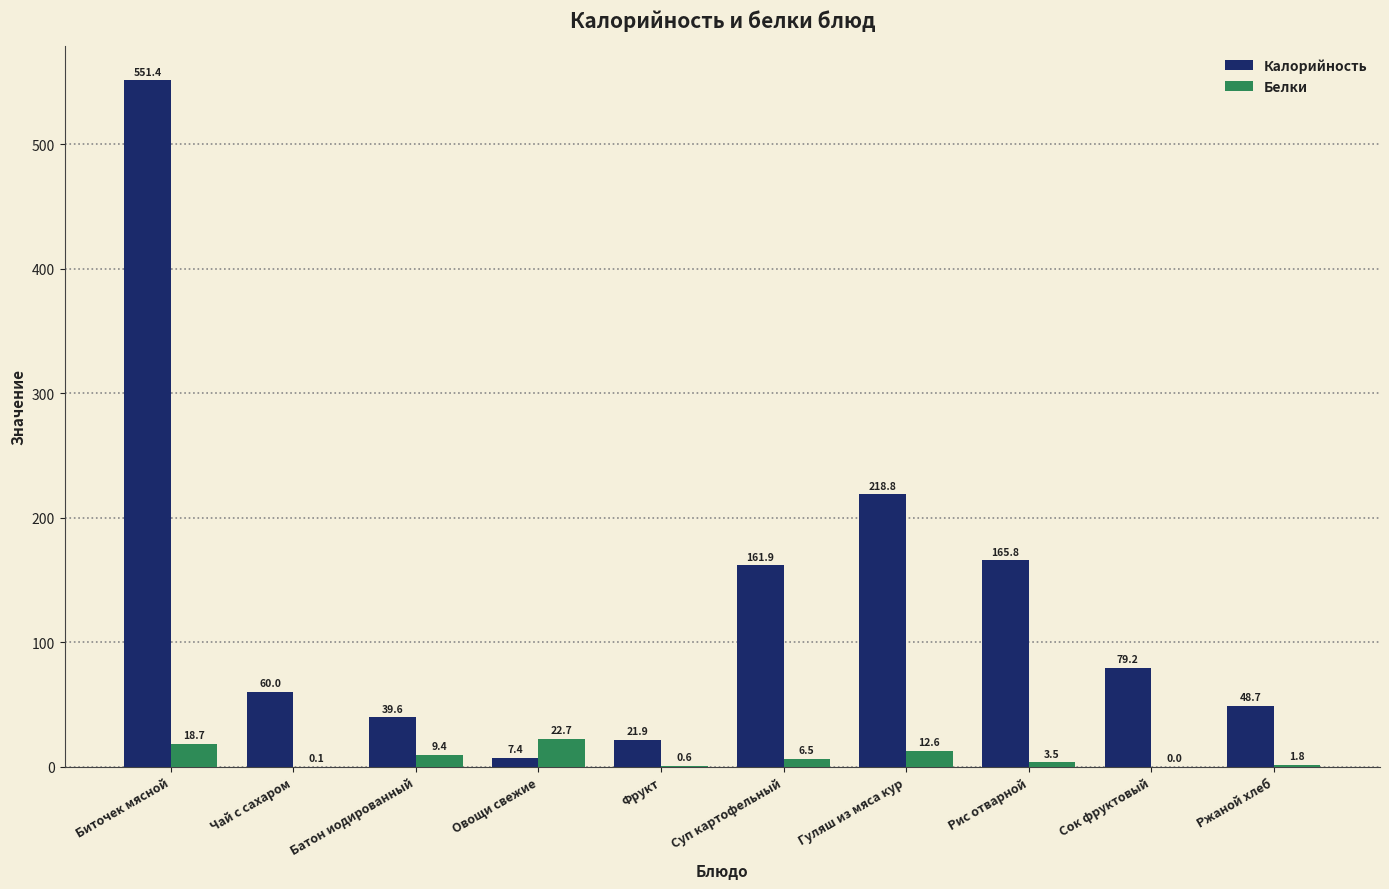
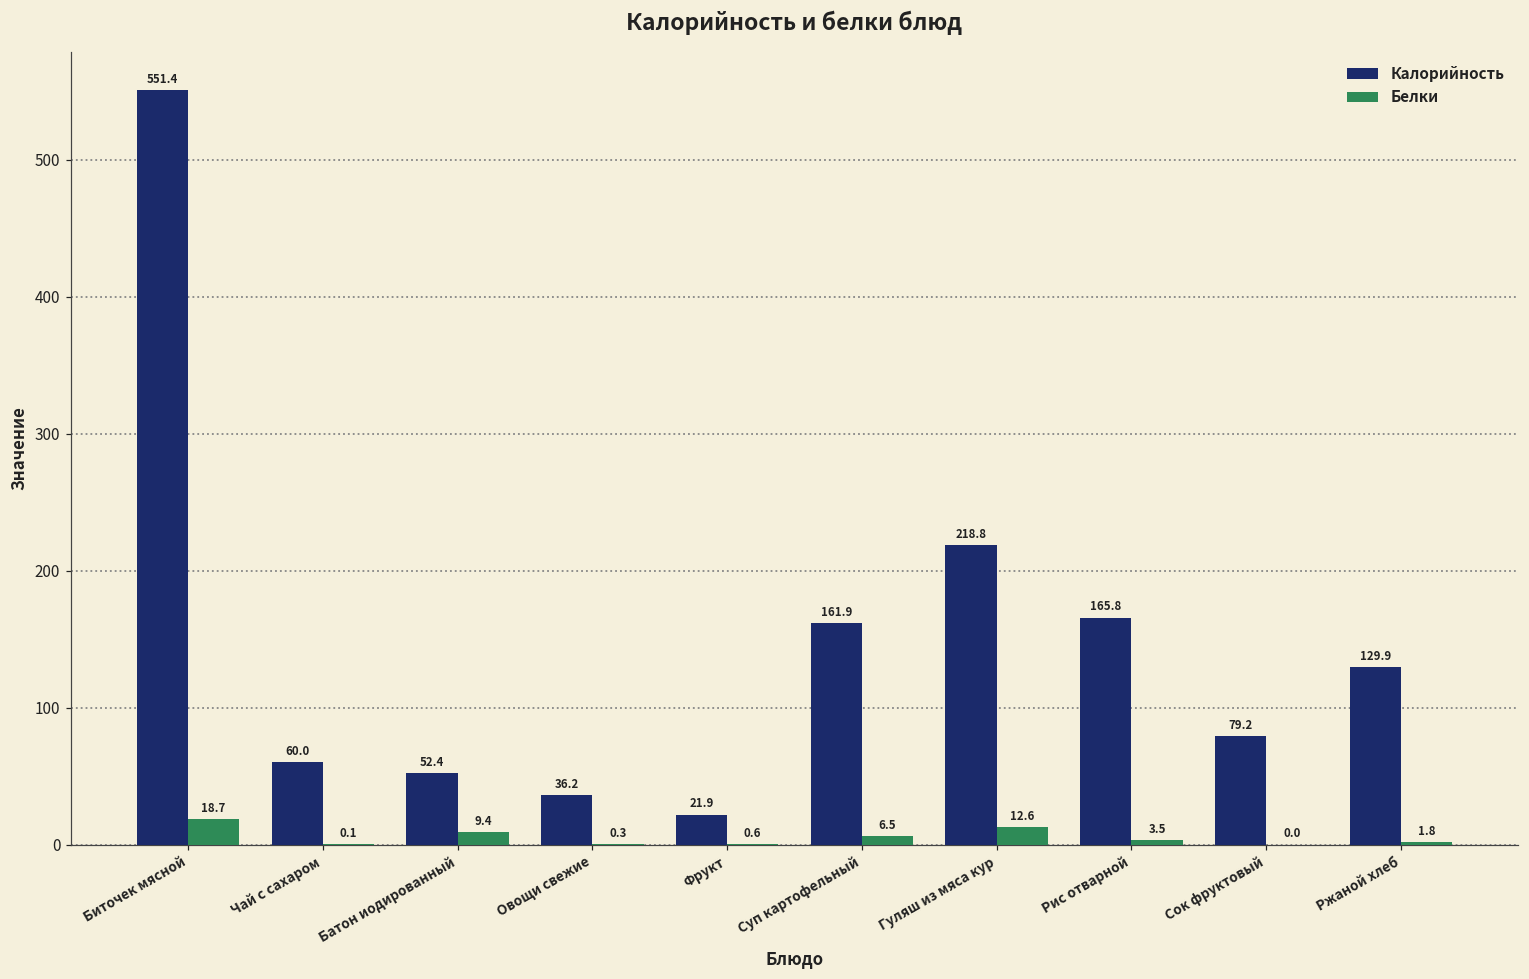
  {
    "Калорийность": {
      "Биточек мясной": 551.4,
      "Чай с сахаром": 60.0,
-     "Батон иодированный": 39.6,
-     "Овощи свежие": 7.4,
+     "Батон иодированный": 52.4,
+     "Овощи свежие": 36.2,
      "Фрукт": 21.9,
      "Суп картофельный": 161.9,
      "Гуляш из мяса кур": 218.8,
      "Рис отварной": 165.8,
      "Сок фруктовый": 79.2,
-     "Ржаной хлеб": 48.7
+     "Ржаной хлеб": 129.9
    },
    "Белки": {
      "Биточек мясной": 18.7,
      "Чай с сахаром": 0.1,
      "Батон иодированный": 9.4,
-     "Овощи свежие": 22.7,
+     "Овощи свежие": 0.3,
      "Фрукт": 0.6,
      "Суп картофельный": 6.5,
      "Гуляш из мяса кур": 12.6,
      "Рис отварной": 3.5,
      "Сок фруктовый": 0.0,
      "Ржаной хлеб": 1.8
    }
  }
